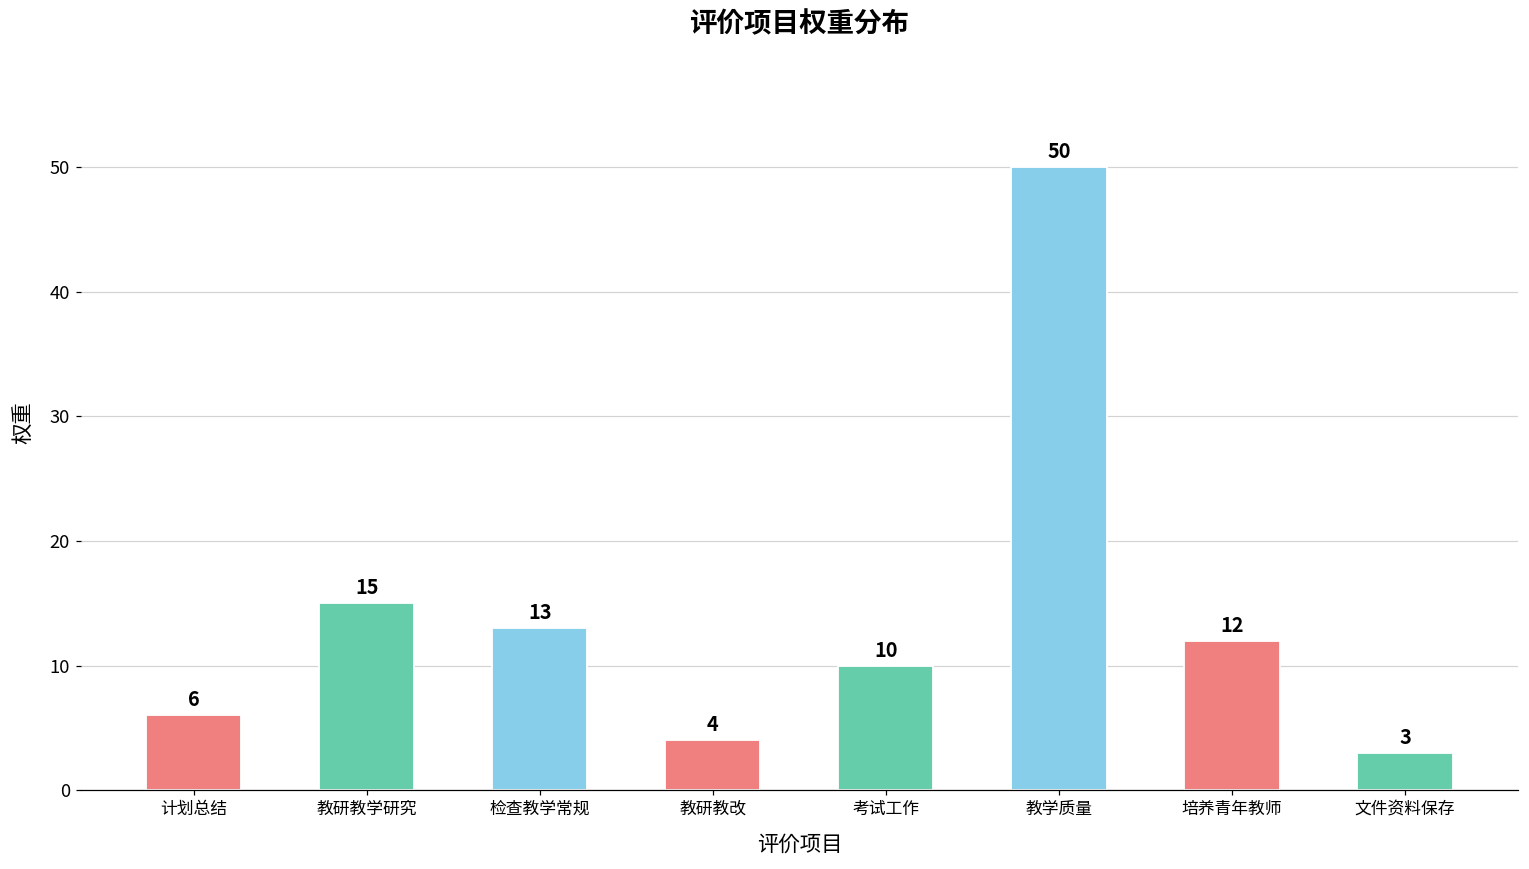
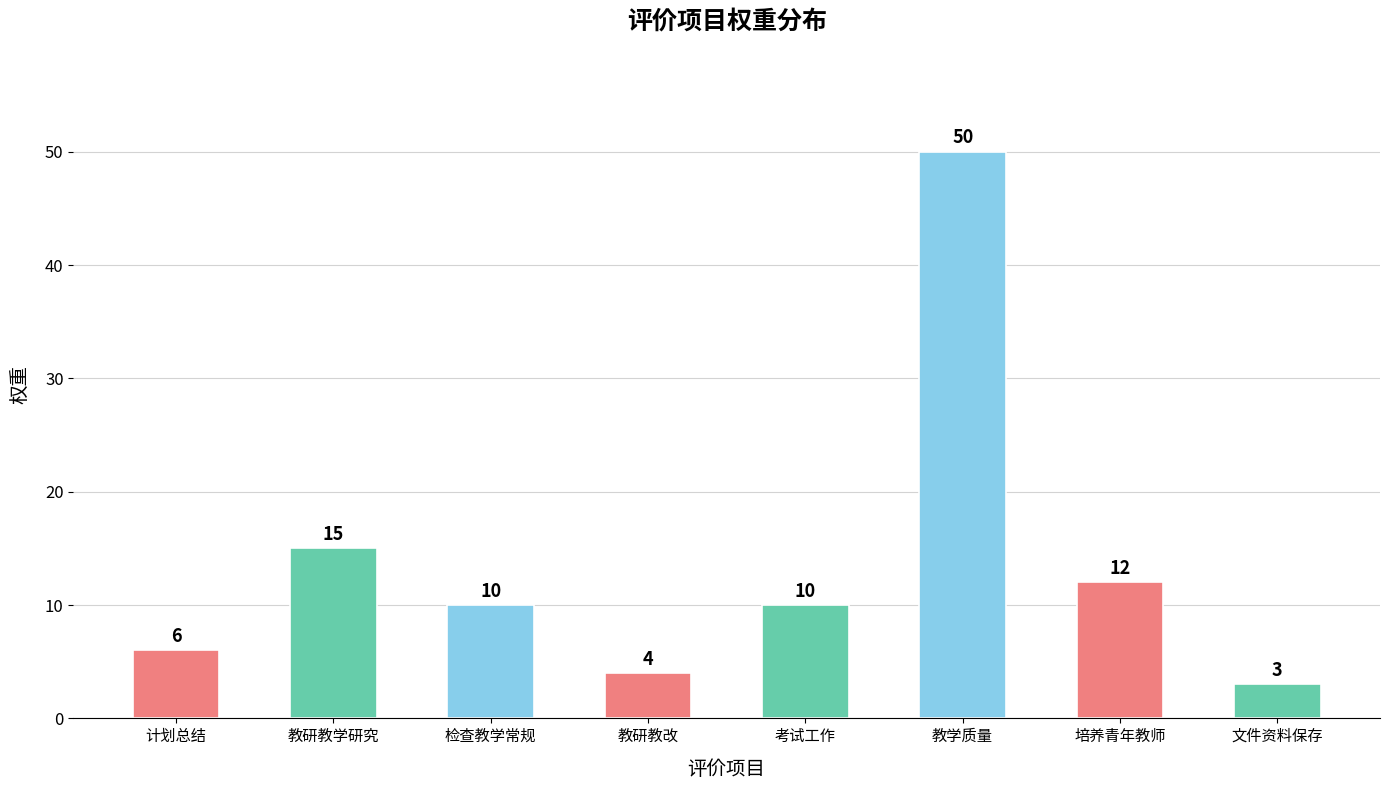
  {
    "计划总结": 6,
    "教研教学研究": 15,
-   "检查教学常规": 13,
+   "检查教学常规": 10,
    "教研教改": 4,
    "考试工作": 10,
    "教学质量": 50,
    "培养青年教师": 12,
    "文件资料保存": 3
  }
